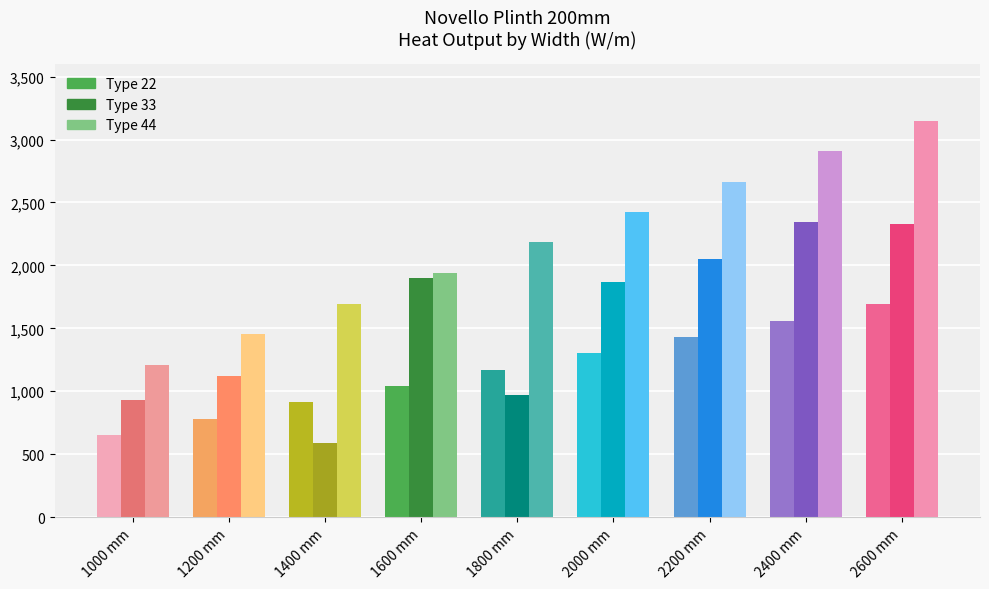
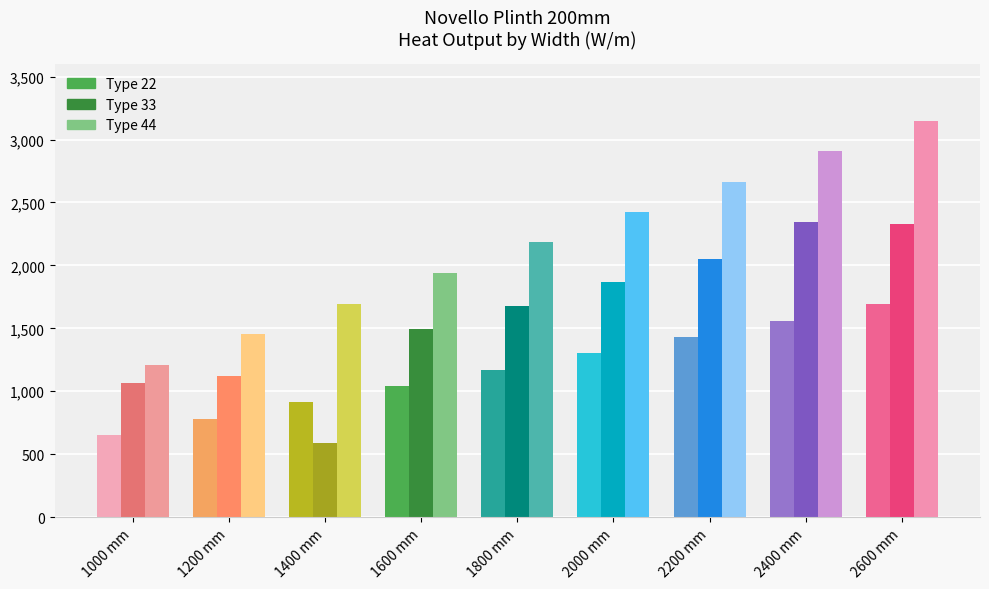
  {
-   "1000 mm": "930",
+   "1000 mm": "1,070",
    "1200 mm": "1,120",
    "1400 mm": "590",
-   "1600 mm": "1,900",
-   "1800 mm": "970",
+   "1600 mm": "1,490",
+   "1800 mm": "1,680",
    "2000 mm": "1,870",
    "2200 mm": "2,050",
    "2400 mm": "2,350",
    "2600 mm": "2,330"
  }
